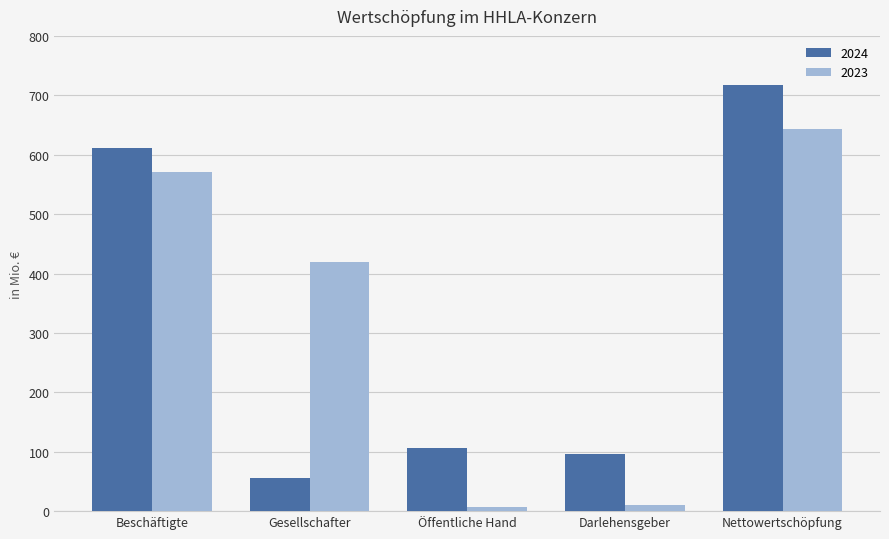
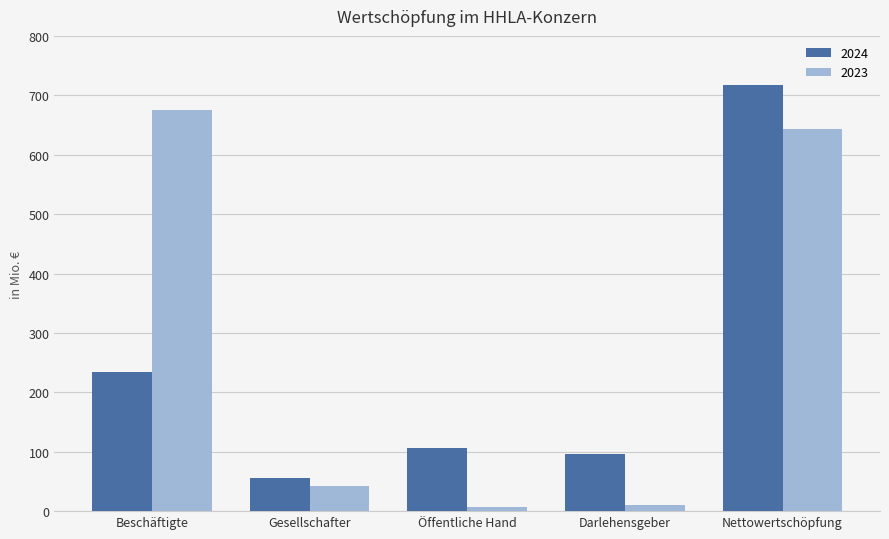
  {
    "2024": {
-     "Beschäftigte": 610,
+     "Beschäftigte": 230,
      "Gesellschafter": 60,
      "Öffentliche Hand": 110,
      "Darlehensgeber": 100,
      "Nettowertschöpfung": 720
    },
    "2023": {
-     "Beschäftigte": 570,
-     "Gesellschafter": 420,
+     "Beschäftigte": 670,
+     "Gesellschafter": 40,
      "Öffentliche Hand": 10,
      "Darlehensgeber": 10,
      "Nettowertschöpfung": 640
    }
  }
